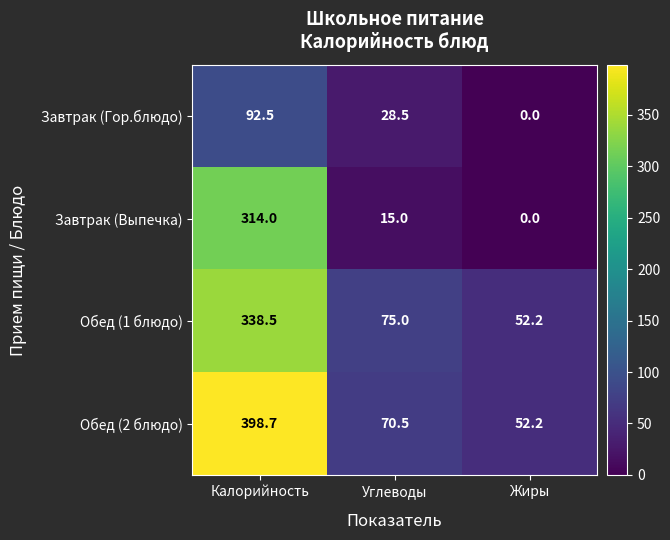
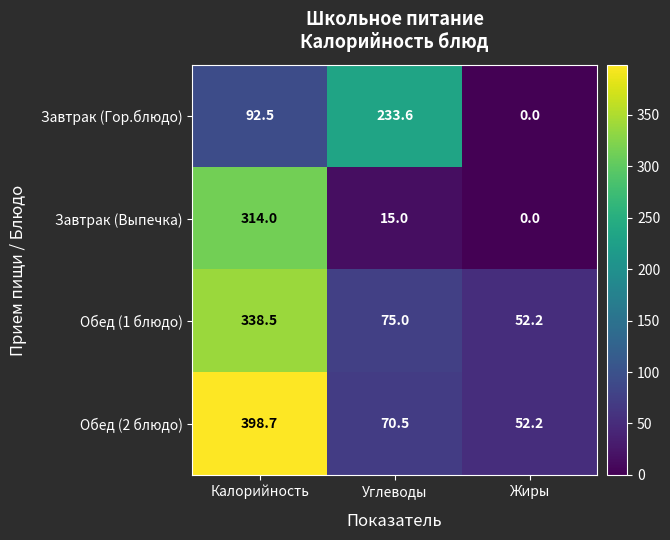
  {
    "Завтрак (Гор.блюдо)": {
      "Калорийность": 92.5,
-     "Углеводы": 28.5,
+     "Углеводы": 233.6,
      "Жиры": 0.0
    },
    "Завтрак (Выпечка)": {
      "Калорийность": 314.0,
      "Углеводы": 15.0,
      "Жиры": 0.0
    },
    "Обед (1 блюдо)": {
      "Калорийность": 338.5,
      "Углеводы": 75.0,
      "Жиры": 52.2
    },
    "Обед (2 блюдо)": {
      "Калорийность": 398.7,
      "Углеводы": 70.5,
      "Жиры": 52.2
    }
  }
